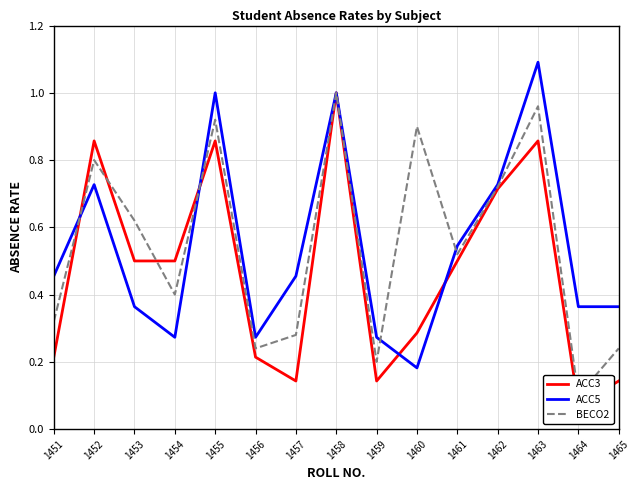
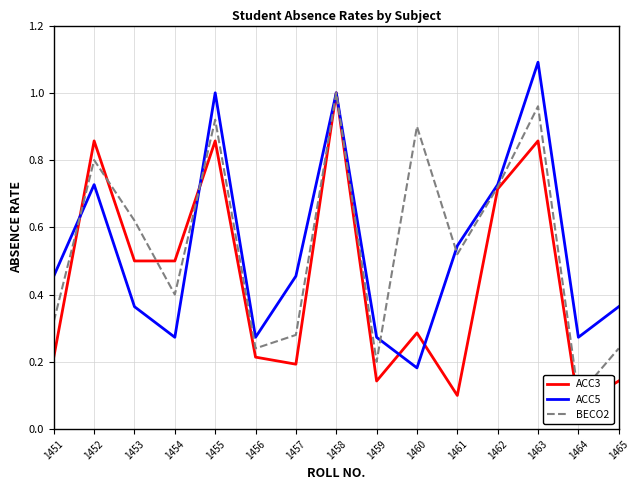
  {
    "ACC3": {
      "1451": 0.21,
      "1452": 0.86,
      "1453": 0.50,
      "1454": 0.50,
      "1455": 0.86,
      "1456": 0.21,
-     "1457": 0.14,
+     "1457": 0.19,
      "1459": 0.14,
      "1460": 0.29,
-     "1461": 0.5,
+     "1461": 0.1,
      "1463": 0.86,
      "1465": 0.14
    },
    "ACC5": {
      "1451": 0.46,
      "1452": 0.73,
      "1453": 0.36,
      "1454": 0.27,
      "1455": 1.00,
      "1456": 0.27,
      "1457": 0.46,
      "1459": 0.27,
      "1460": 0.18,
      "1461": 0.55,
      "1463": 1.09,
-     "1464": 0.36,
+     "1464": 0.27,
      "1465": 0.36
    },
    "BECO2": {
      "1451": 0.32,
      "1452": 0.80,
      "1453": 0.62,
      "1454": 0.40,
      "1455": 0.92,
      "1456": 0.24,
      "1457": 0.28,
      "1459": 0.20,
      "1460": 0.90,
      "1461": 0.52,
      "1463": 0.96,
      "1465": 0.24
    }
  }
